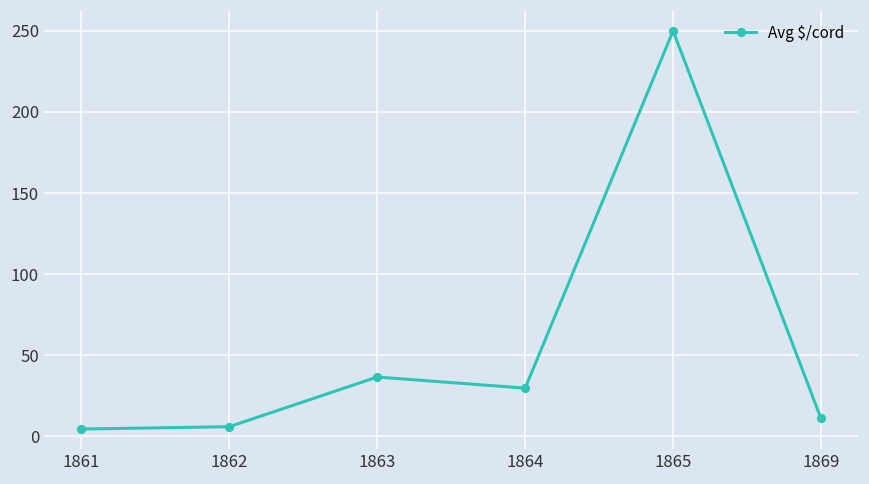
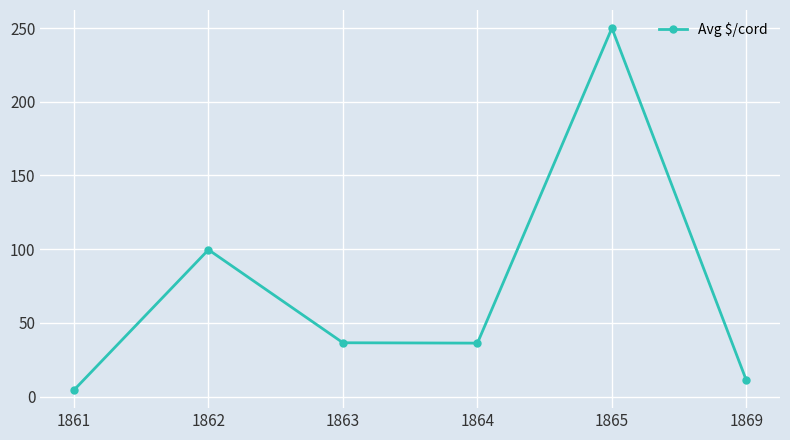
  {
    "1861": 4,
-   "1862": 6,
+   "1862": 100,
    "1863": 37,
-   "1864": 30,
+   "1864": 36,
    "1865": 250,
    "1869": 11
  }
